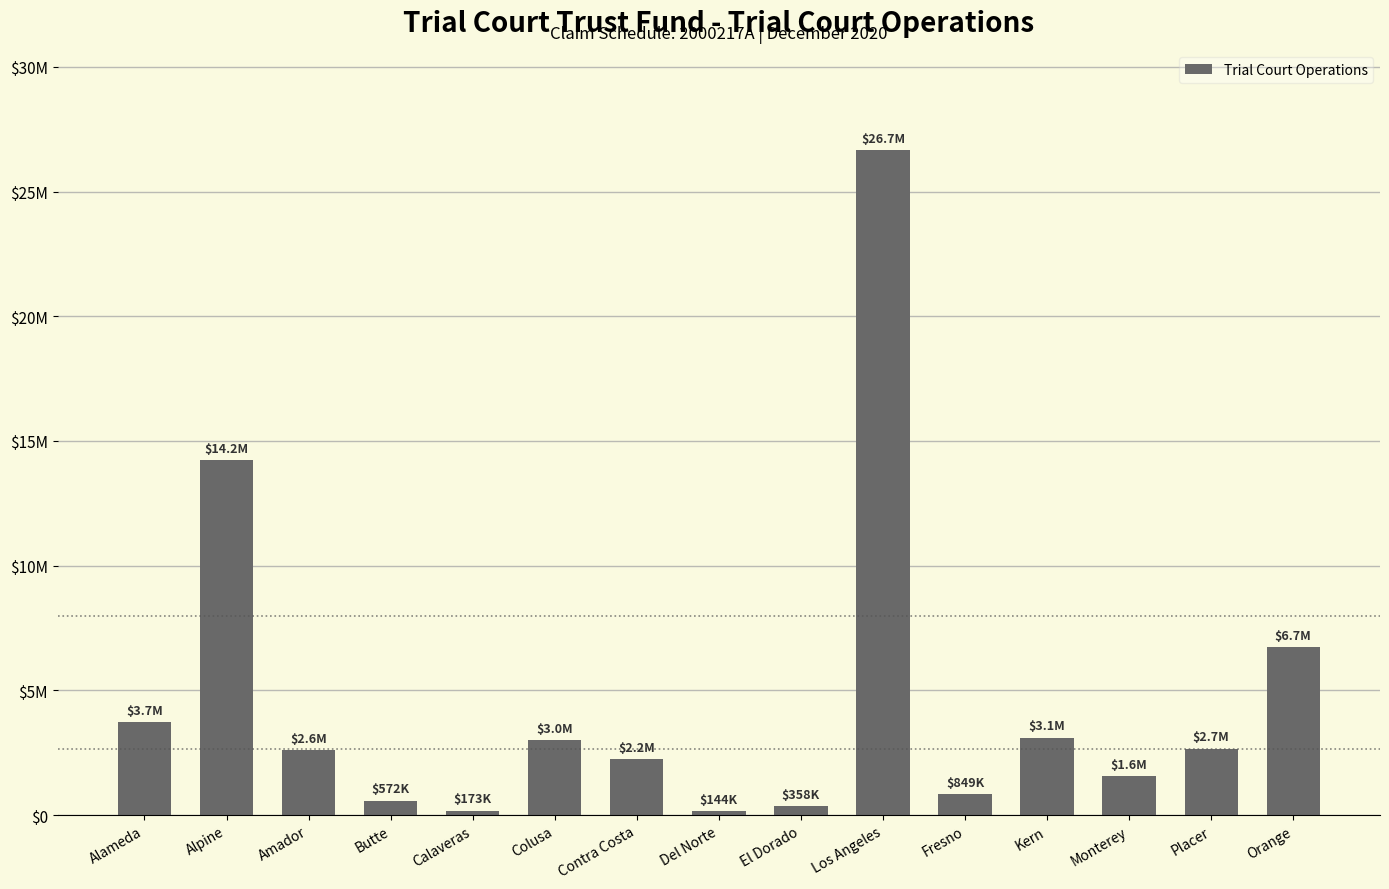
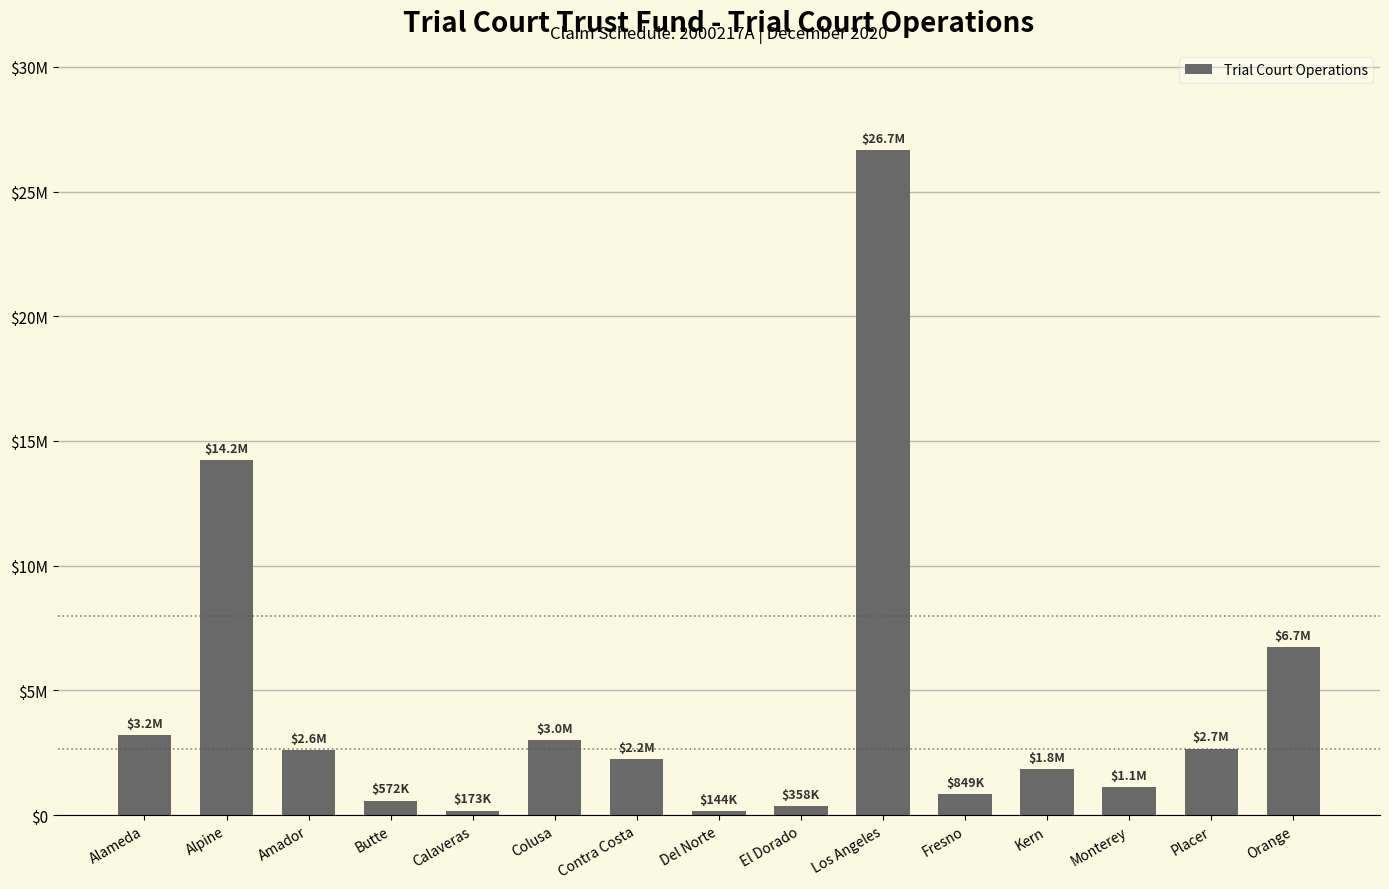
  {
-   "Alameda": "$3.7M",
+   "Alameda": "$3.2M",
    "Alpine": "$14.2M",
    "Amador": "$2.6M",
    "Butte": "$572K",
    "Calaveras": "$173K",
    "Colusa": "$3.0M",
    "Contra Costa": "$2.2M",
    "Del Norte": "$144K",
    "El Dorado": "$358K",
    "Los Angeles": "$26.7M",
    "Fresno": "$849K",
-   "Kern": "$3.1M",
-   "Monterey": "$1.6M",
+   "Kern": "$1.8M",
+   "Monterey": "$1.1M",
    "Placer": "$2.7M",
    "Orange": "$6.7M"
  }
